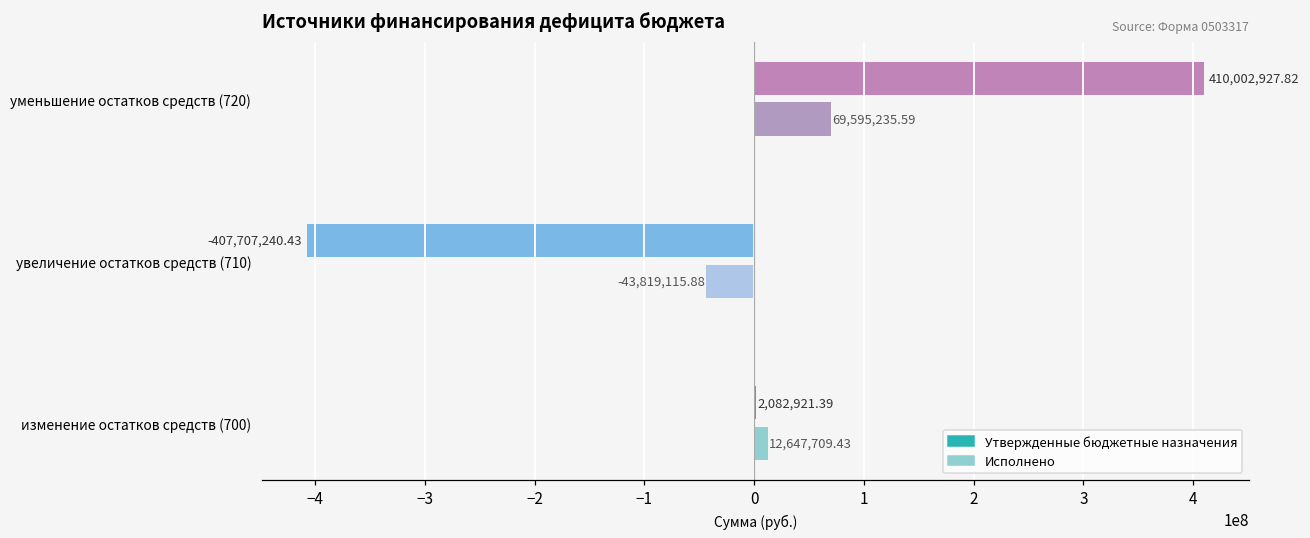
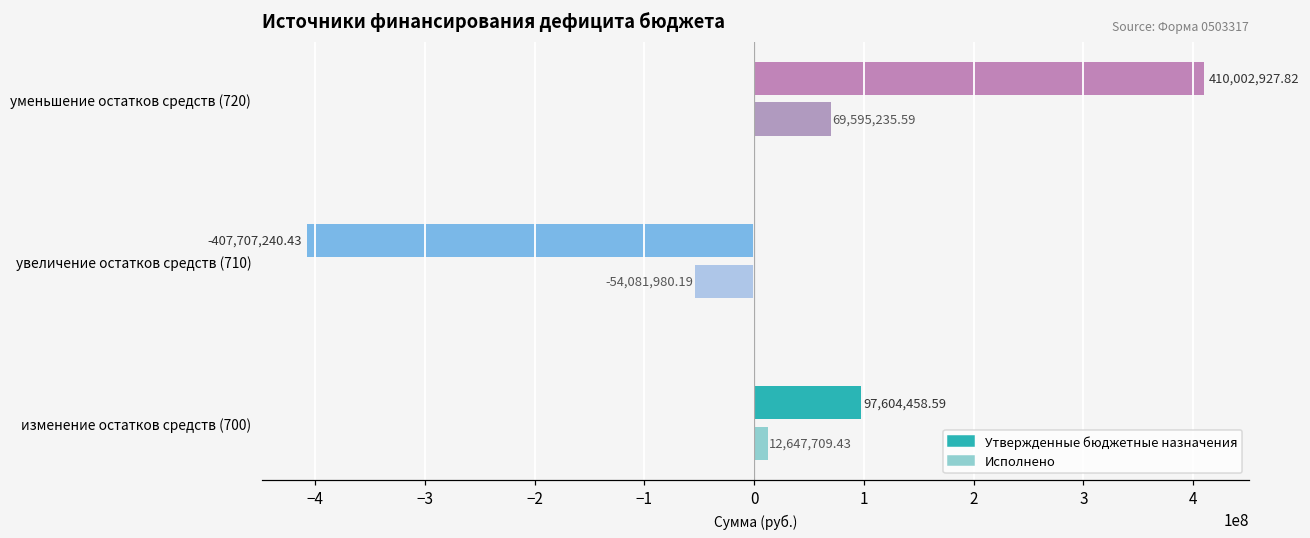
  {
    "Утвержденные бюджетные назначения": {
      "уменьшение остатков средств (720)": "410,002,927.82",
      "увеличение остатков средств (710)": "-407,707,240.43",
-     "изменение остатков средств (700)": "2,082,921.39"
+     "изменение остатков средств (700)": "97,604,458.59"
    },
    "Исполнено": {
      "уменьшение остатков средств (720)": "69,595,235.59",
-     "увеличение остатков средств (710)": "-43,819,115.88",
+     "увеличение остатков средств (710)": "-54,081,980.19",
      "изменение остатков средств (700)": "12,647,709.43"
    }
  }
